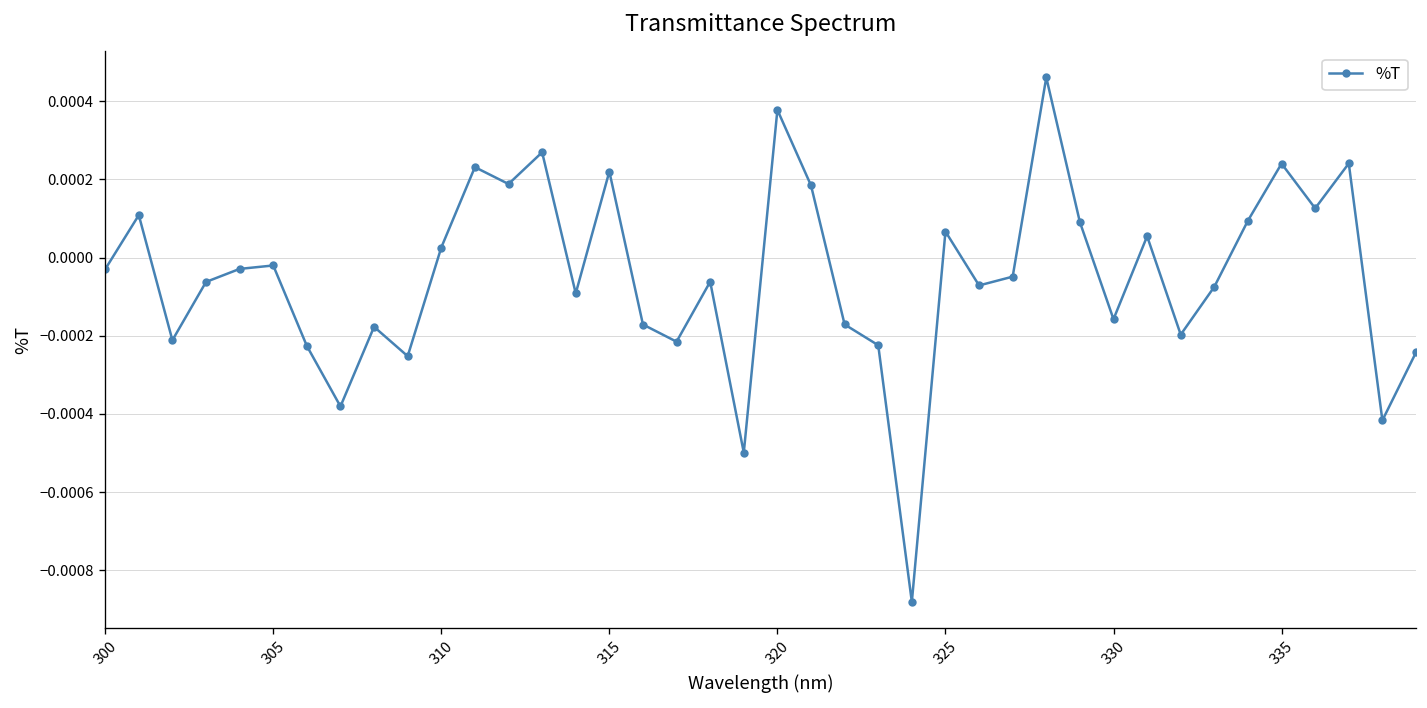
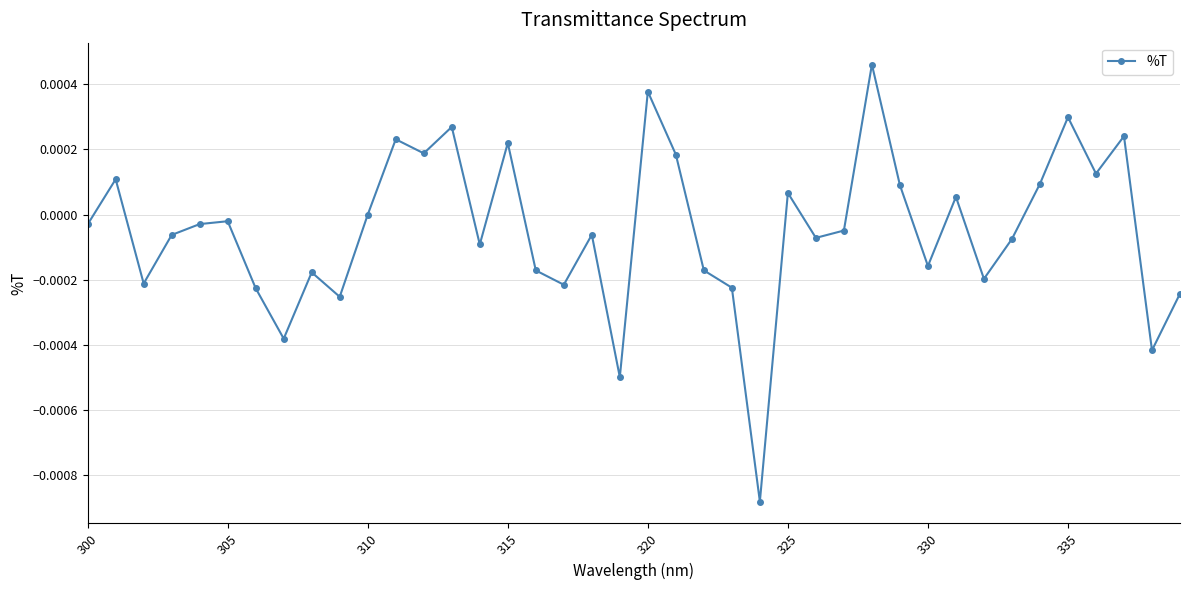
  {
    "300": -0.00003,
    "305": -0.00002,
-   "310": 0.00003,
+   "310": 0.00000,
    "315": 0.00022,
    "320": 0.00038,
    "325": 0.00007,
    "330": -0.00016,
-   "335": 0.00024
+   "335": 0.00030
  }
